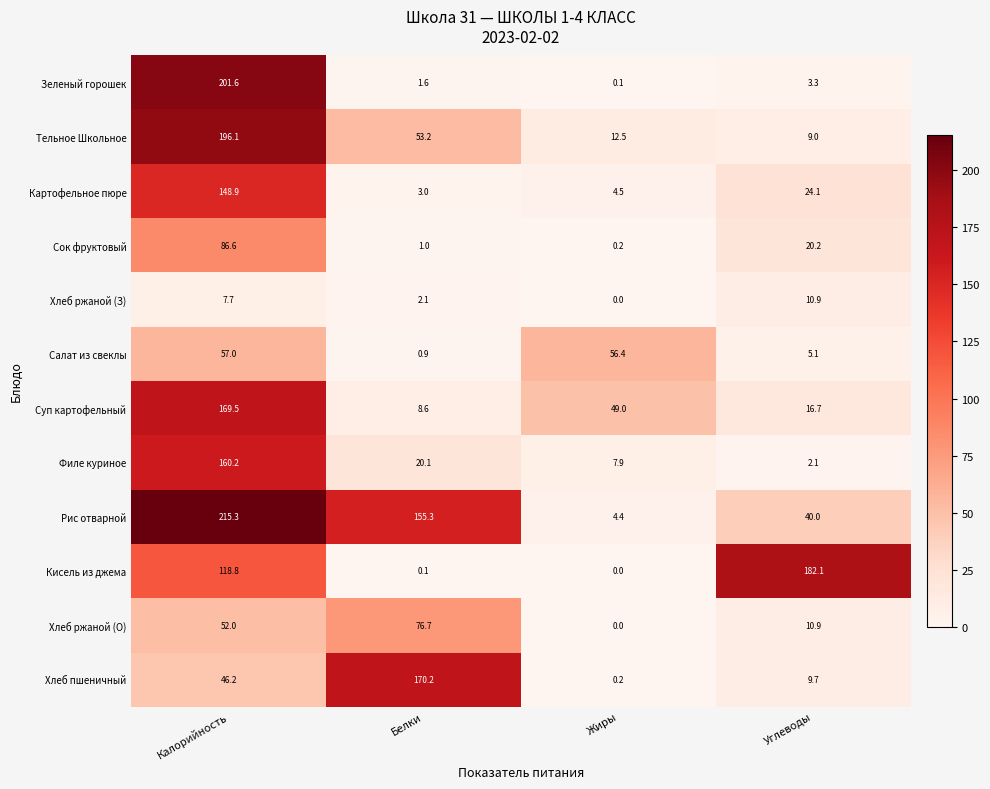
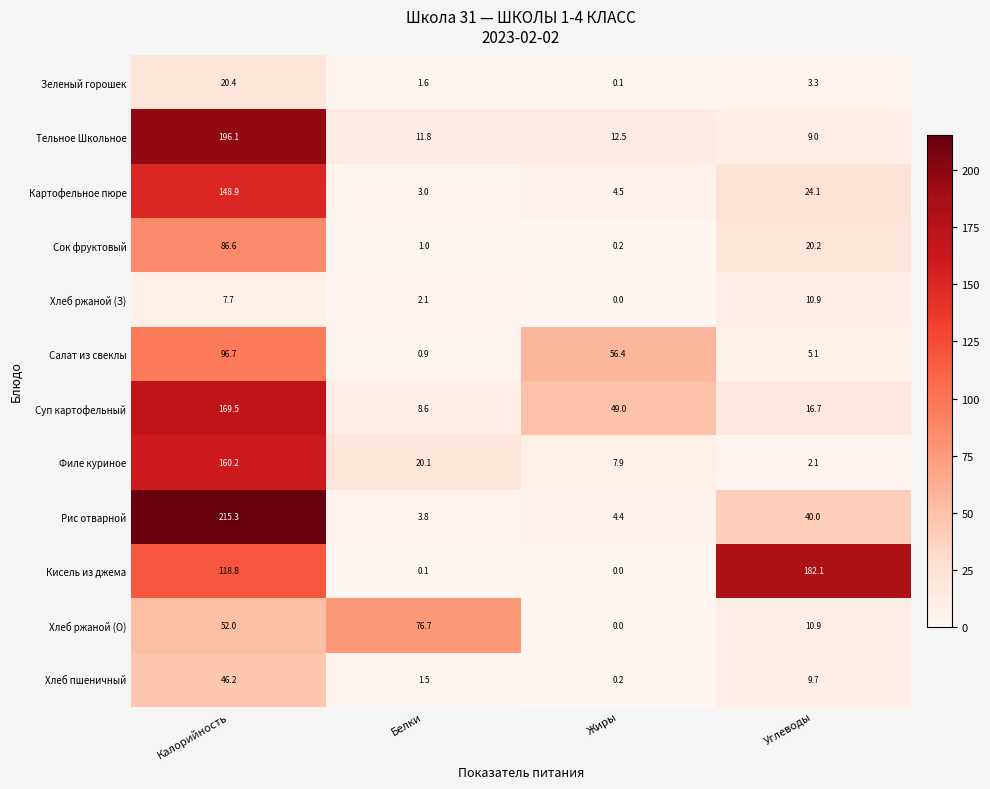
  {
    "Зеленый горошек": {
-     "Калорийность": 201.6,
+     "Калорийность": 20.4,
      "Белки": 1.6,
      "Жиры": 0.1,
      "Углеводы": 3.3
    },
    "Тельное Школьное": {
      "Калорийность": 196.1,
-     "Белки": 53.2,
+     "Белки": 11.8,
      "Жиры": 12.5,
      "Углеводы": 9.0
    },
    "Картофельное пюре": {
      "Калорийность": 148.9,
      "Белки": 3.0,
      "Жиры": 4.5,
      "Углеводы": 24.1
    },
    "Сок фруктовый": {
      "Калорийность": 86.6,
      "Белки": 1.0,
      "Жиры": 0.2,
      "Углеводы": 20.2
    },
    "Хлеб ржаной (З)": {
      "Калорийность": 7.7,
      "Белки": 2.1,
      "Жиры": 0.0,
      "Углеводы": 10.9
    },
    "Салат из свеклы": {
-     "Калорийность": 57.0,
+     "Калорийность": 96.7,
      "Белки": 0.9,
      "Жиры": 56.4,
      "Углеводы": 5.1
    },
    "Суп картофельный": {
      "Калорийность": 169.5,
      "Белки": 8.6,
      "Жиры": 49.0,
      "Углеводы": 16.7
    },
    "Филе куриное": {
      "Калорийность": 160.2,
      "Белки": 20.1,
      "Жиры": 7.9,
      "Углеводы": 2.1
    },
    "Рис отварной": {
      "Калорийность": 215.3,
-     "Белки": 155.3,
+     "Белки": 3.8,
      "Жиры": 4.4,
      "Углеводы": 40.0
    },
    "Кисель из джема": {
      "Калорийность": 118.8,
      "Белки": 0.1,
      "Жиры": 0.0,
      "Углеводы": 182.1
    },
    "Хлеб ржаной (О)": {
      "Калорийность": 52.0,
      "Белки": 76.7,
      "Жиры": 0.0,
      "Углеводы": 10.9
    },
    "Хлеб пшеничный": {
      "Калорийность": 46.2,
-     "Белки": 170.2,
+     "Белки": 1.5,
      "Жиры": 0.2,
      "Углеводы": 9.7
    }
  }
